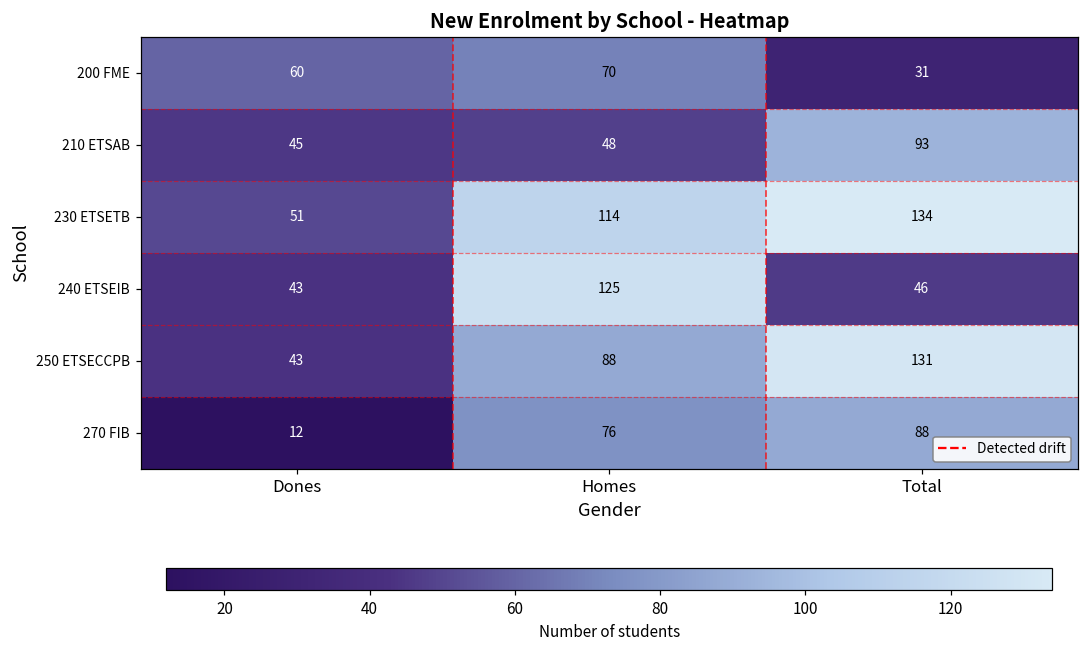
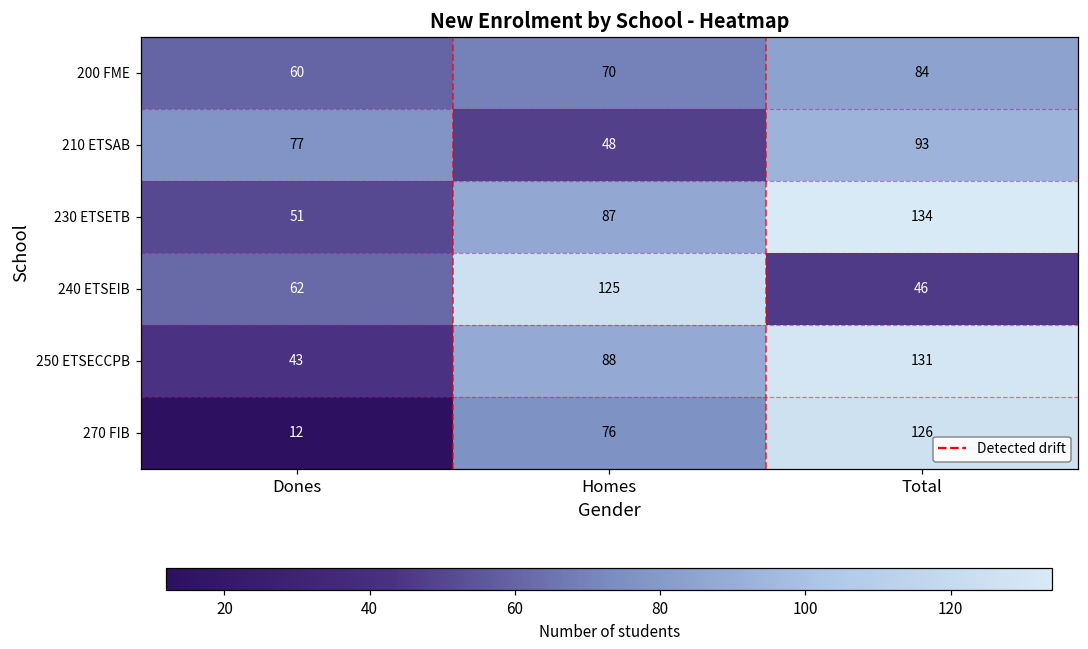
  {
    "200 FME": {
      "Dones": 60,
      "Homes": 70,
-     "Total": 31
+     "Total": 84
    },
    "210 ETSAB": {
-     "Dones": 45,
+     "Dones": 77,
      "Homes": 48,
      "Total": 93
    },
    "230 ETSETB": {
      "Dones": 51,
-     "Homes": 114,
+     "Homes": 87,
      "Total": 134
    },
    "240 ETSEIB": {
-     "Dones": 43,
+     "Dones": 62,
      "Homes": 125,
      "Total": 46
    },
    "250 ETSECCPB": {
      "Dones": 43,
      "Homes": 88,
      "Total": 131
    },
    "270 FIB": {
      "Dones": 12,
      "Homes": 76,
-     "Total": 88
+     "Total": 126
    }
  }
